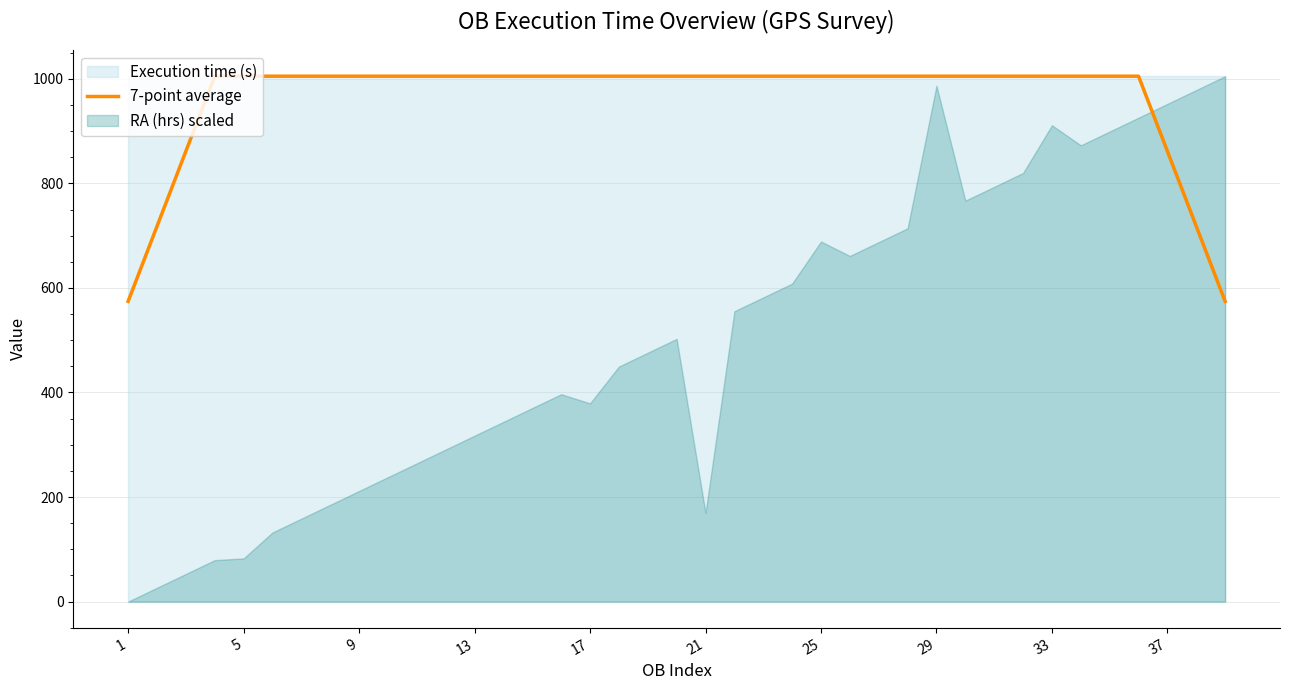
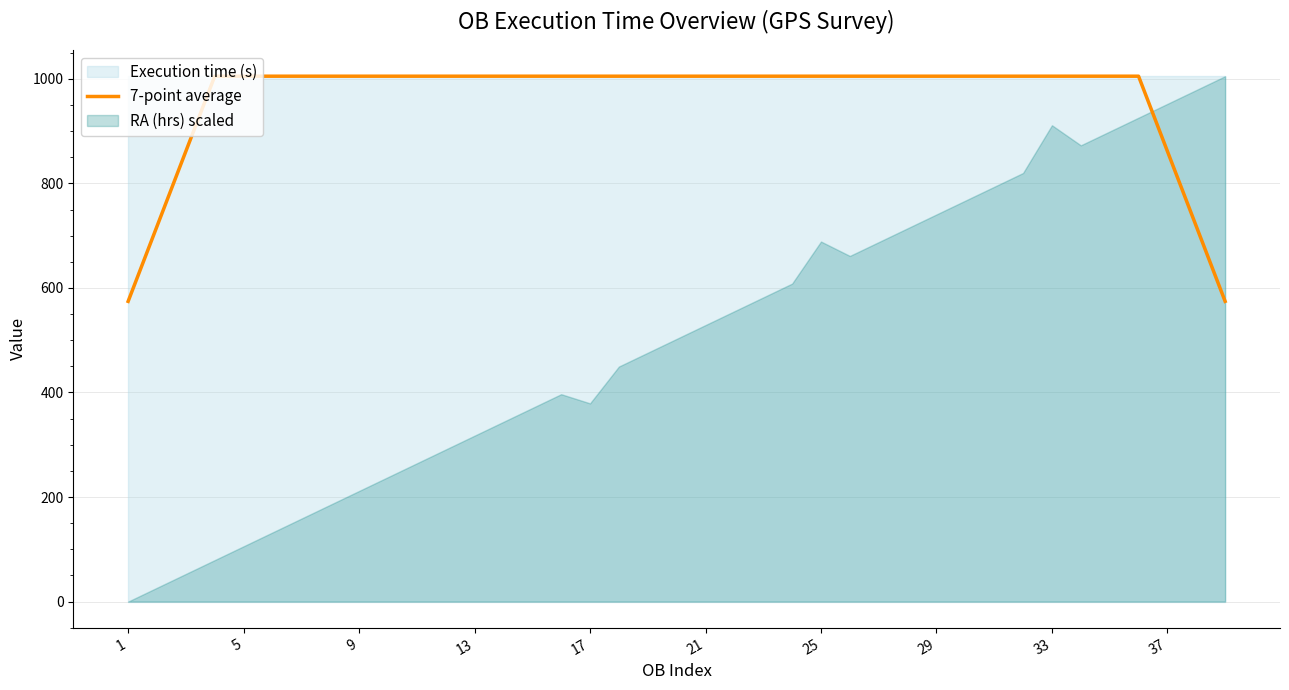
  {
    "7-point average": {
      "1": 570,
      "37": 860
    },
    "Execution time (s)": {
      "37": 1010
    },
    "RA (hrs) scaled": {
      "1": 0,
-     "5": 80,
+     "5": 110,
      "9": 210,
      "13": 320,
      "17": 380,
-     "21": 170,
+     "21": 530,
      "25": 690,
-     "29": 990,
+     "29": 740,
      "33": 910,
      "37": 950
    }
  }
